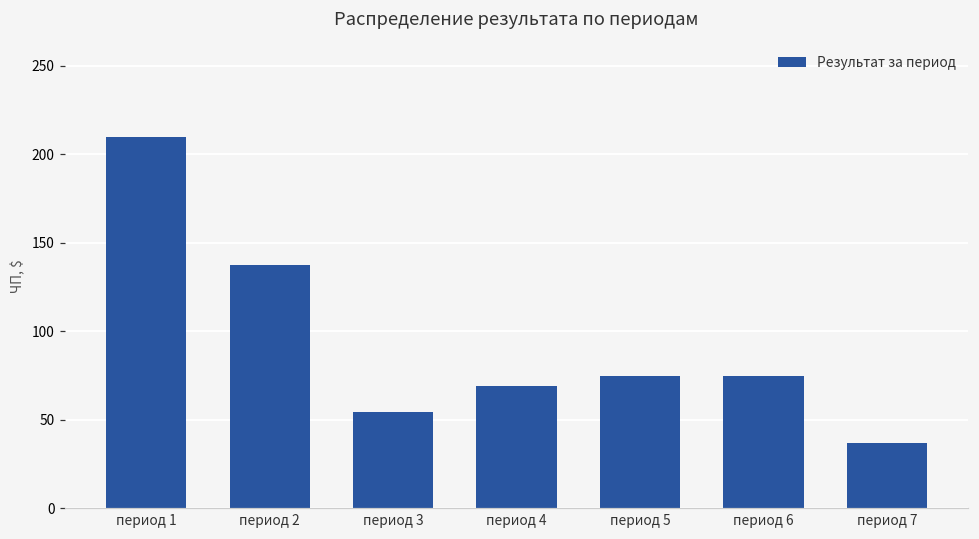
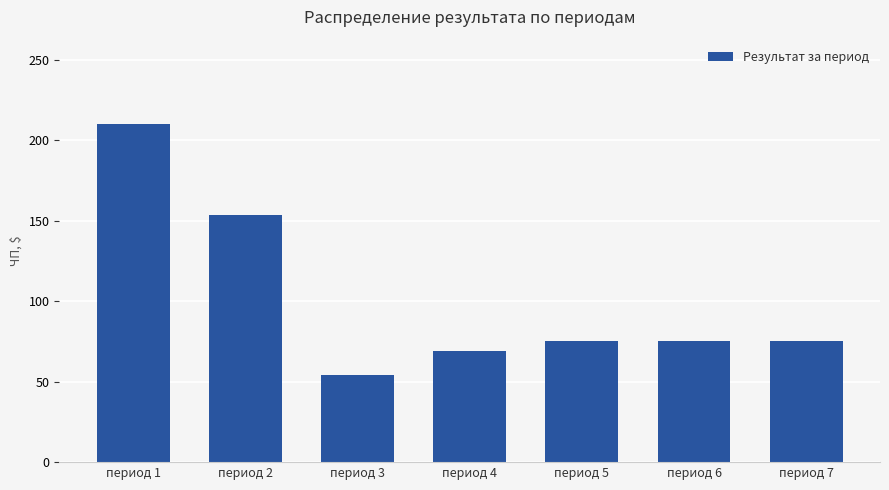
  {
    "период 1": 210,
-   "период 2": 137,
+   "период 2": 153,
    "период 3": 54,
    "период 4": 69,
    "период 5": 75,
    "период 6": 75,
-   "период 7": 37
+   "период 7": 75
  }
